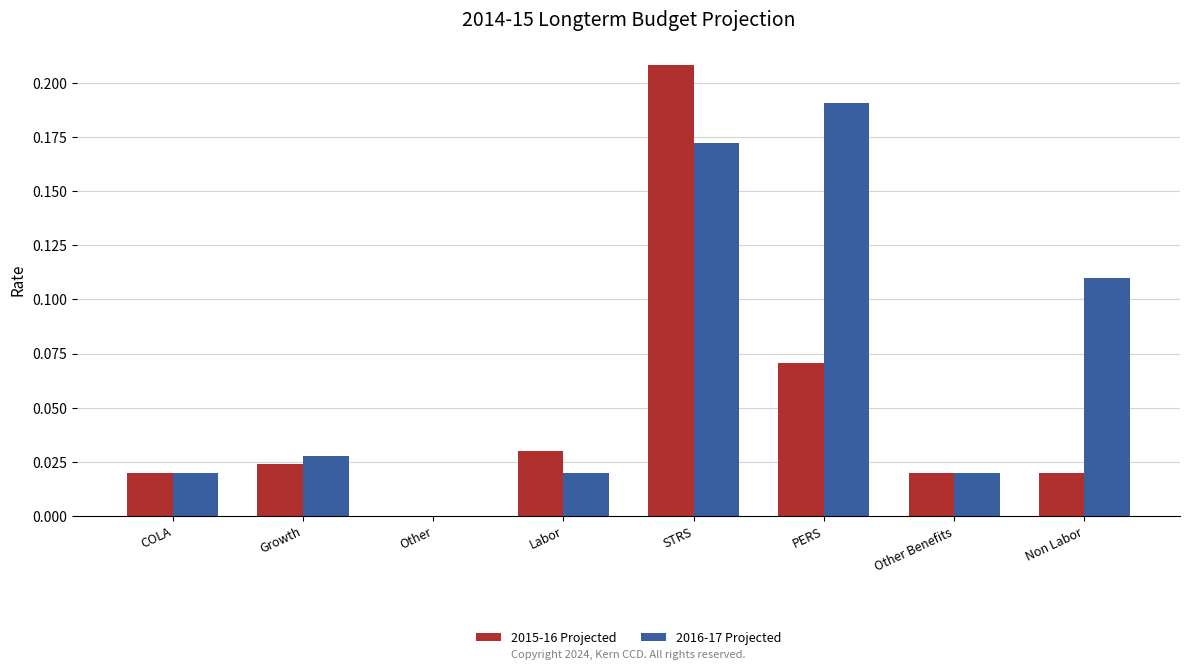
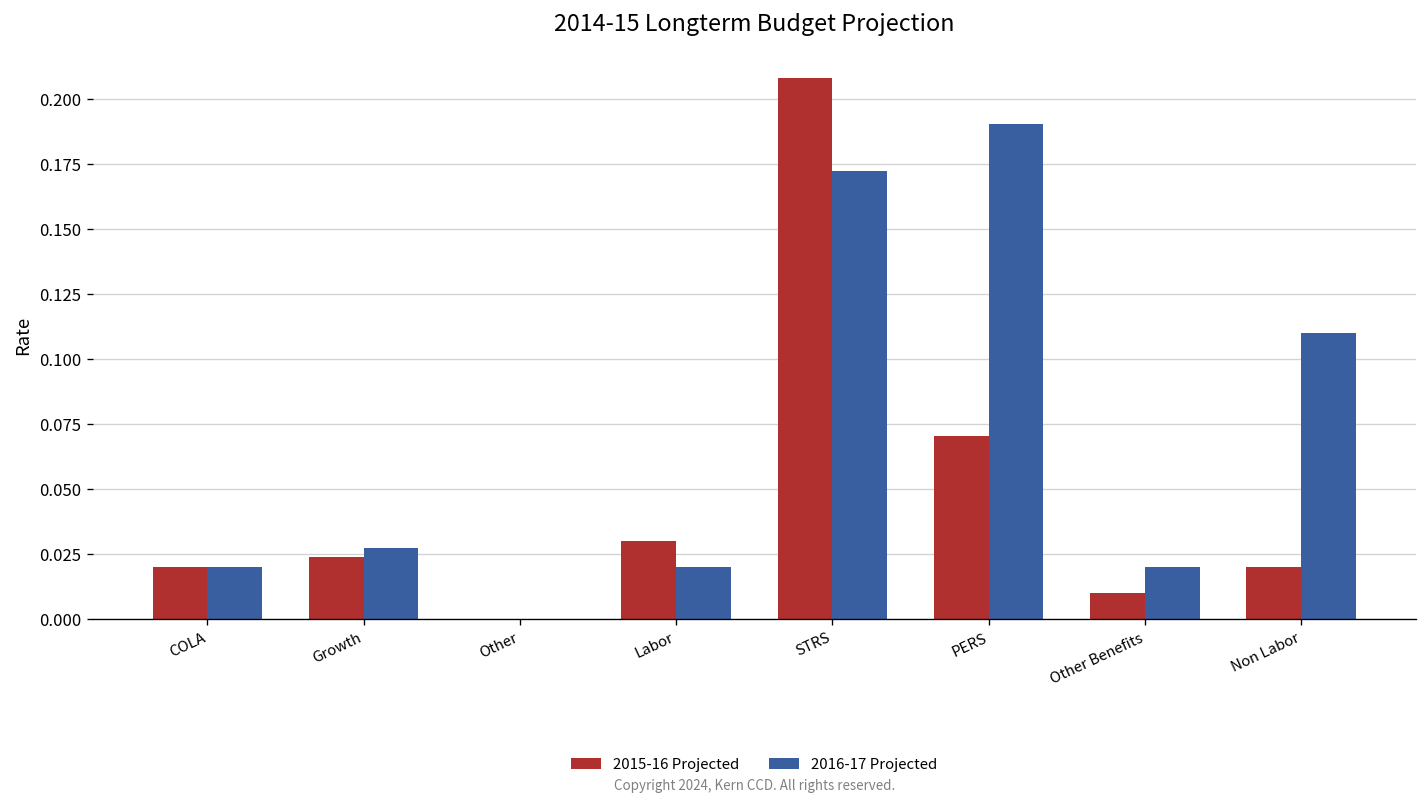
  {
    "2015-16 Projected": {
      "COLA": 0.02,
      "Growth": 0.024,
      "Other": 0.00,
      "Labor": 0.03,
      "STRS": 0.208,
      "PERS": 0.07,
-     "Other Benefits": 0.02,
+     "Other Benefits": 0.01,
      "Non Labor": 0.02
    },
    "2016-17 Projected": {
      "COLA": 0.02,
      "Growth": 0.028,
      "Other": 0.00,
      "Labor": 0.02,
      "STRS": 0.172,
      "PERS": 0.19,
      "Other Benefits": 0.02,
      "Non Labor": 0.11
    }
  }
